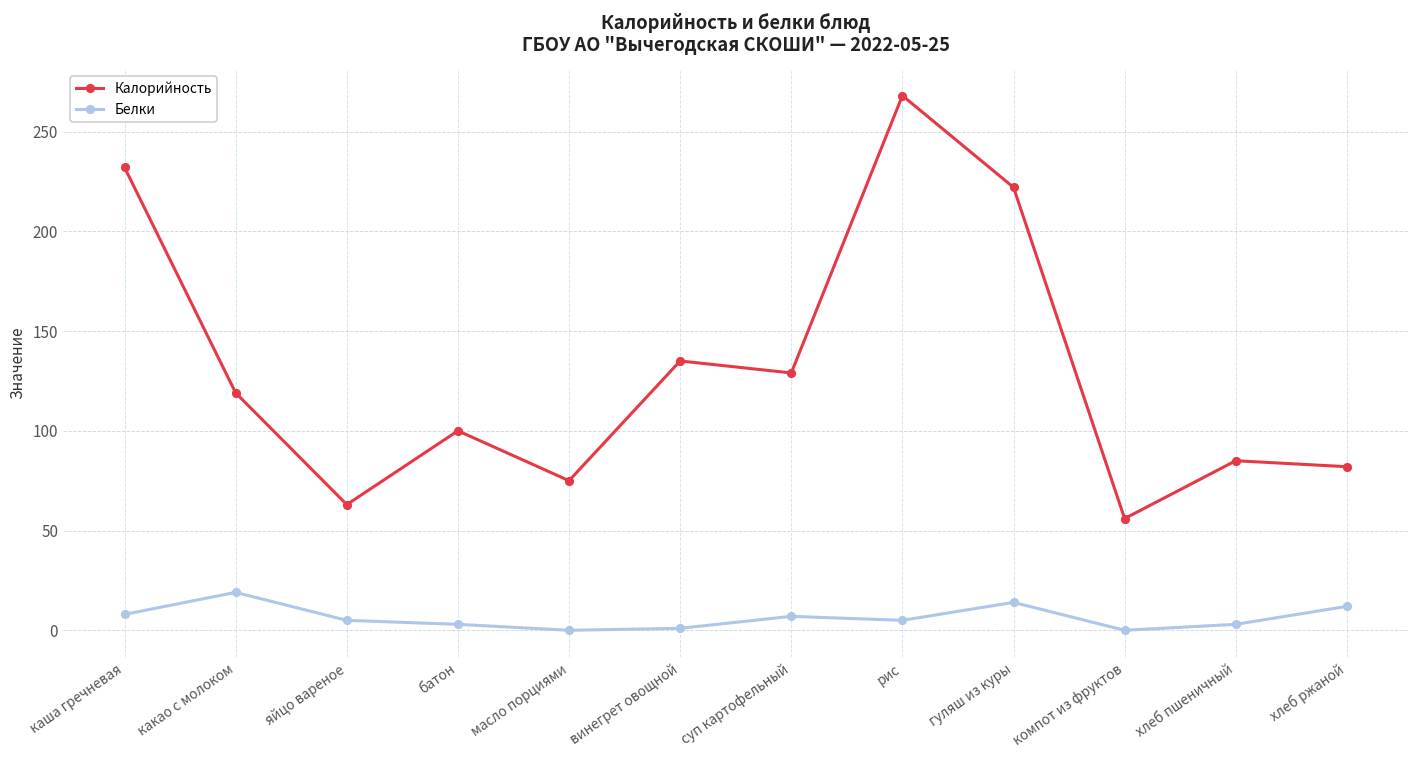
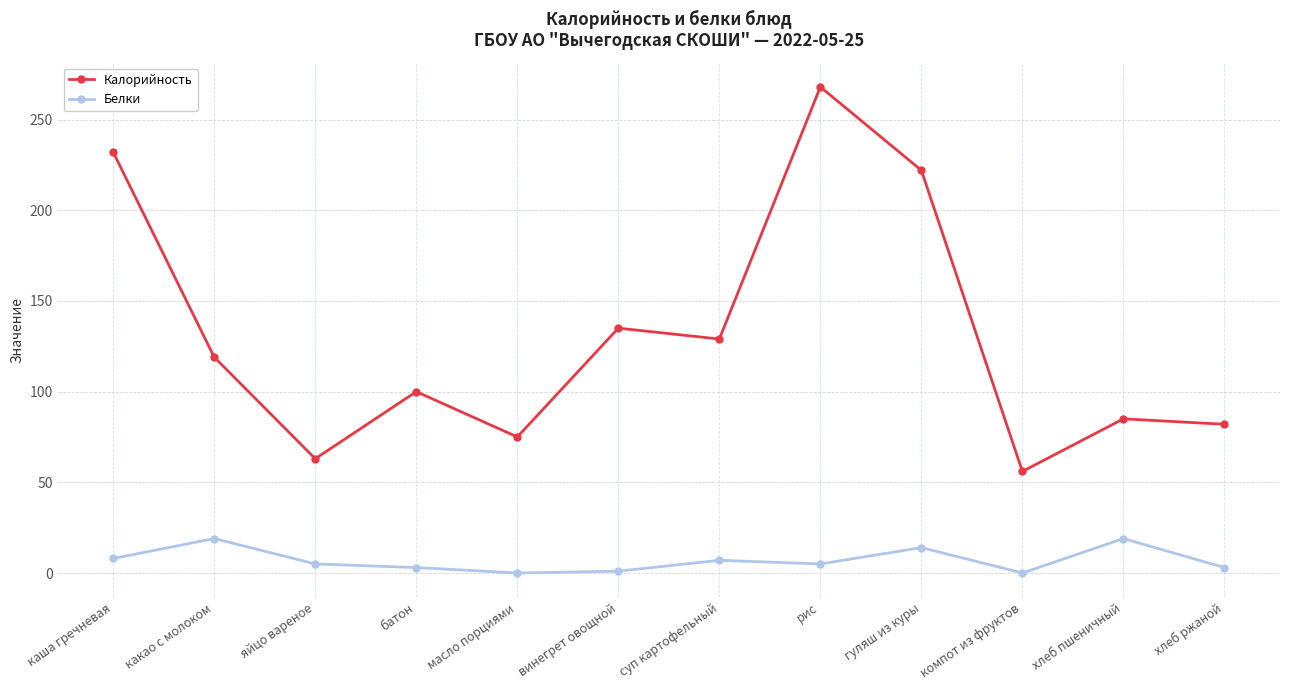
  {
    "Калорийность": {
      "каша гречневая": 232,
      "какао с молоком": 119,
      "яйцо вареное": 63,
      "батон": 100,
      "масло порциями": 75,
      "винегрет овощной": 135,
      "суп картофельный": 129,
      "рис": 268,
      "гуляш из куры": 222,
      "компот из фруктов": 56,
      "хлеб пшеничный": 85,
      "хлеб ржаной": 82
    },
    "Белки": {
      "каша гречневая": 8,
      "какао с молоком": 19,
      "яйцо вареное": 5,
      "батон": 3,
      "масло порциями": 0,
      "винегрет овощной": 1,
      "суп картофельный": 7,
      "рис": 5,
      "гуляш из куры": 14,
      "компот из фруктов": 0,
-     "хлеб пшеничный": 3,
-     "хлеб ржаной": 12
+     "хлеб пшеничный": 19,
+     "хлеб ржаной": 3
    }
  }
